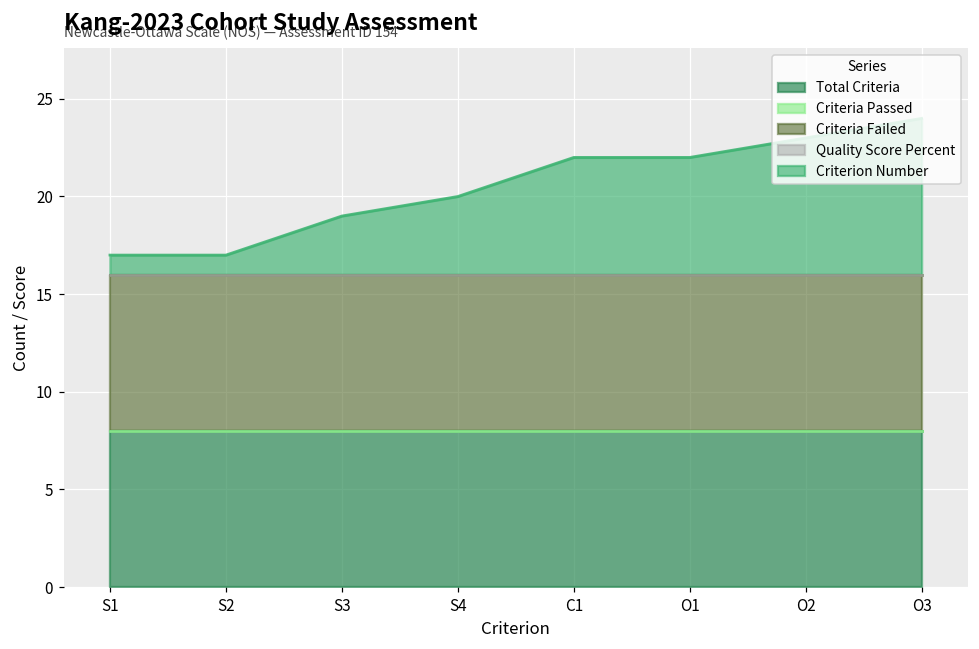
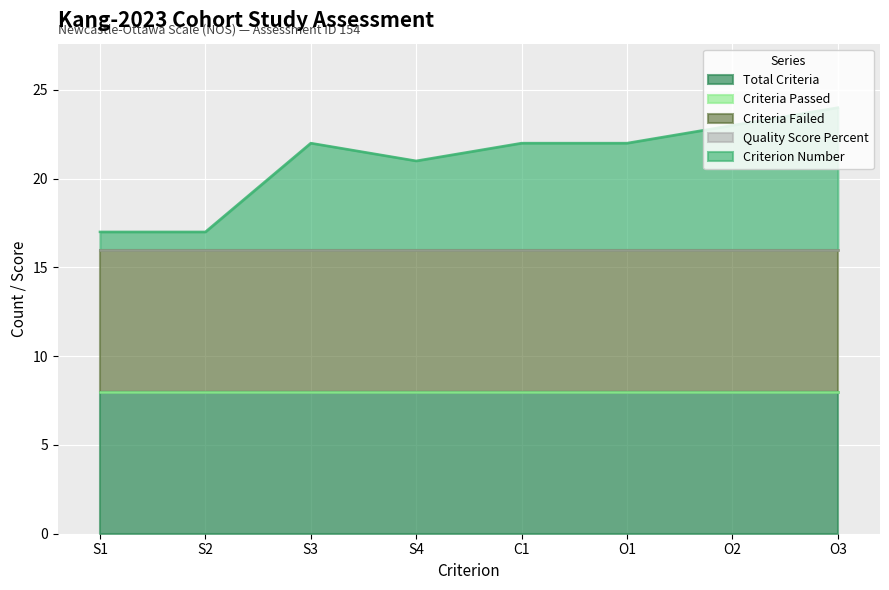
  {
    "Criteria Passed": {
      "S1": 8.0,
      "S2": 8.0,
      "S3": 8.0,
      "S4": 8.0,
      "C1": 8.0,
      "O1": 8.0,
      "O2": 8.0,
      "O3": 8.0
    },
    "Quality Score Percent": {
      "S1": 16.0,
      "S2": 16.0,
      "S3": 16.0,
      "S4": 16.0,
      "C1": 16.0,
      "O1": 16.0,
      "O2": 16.0,
      "O3": 16.0
    },
    "Criterion Number": {
      "S1": 17.0,
      "S2": 17.0,
-     "S3": 19.0,
-     "S4": 20.0,
+     "S3": 22.0,
+     "S4": 21.0,
      "C1": 22.0,
      "O1": 22.0
    }
  }
